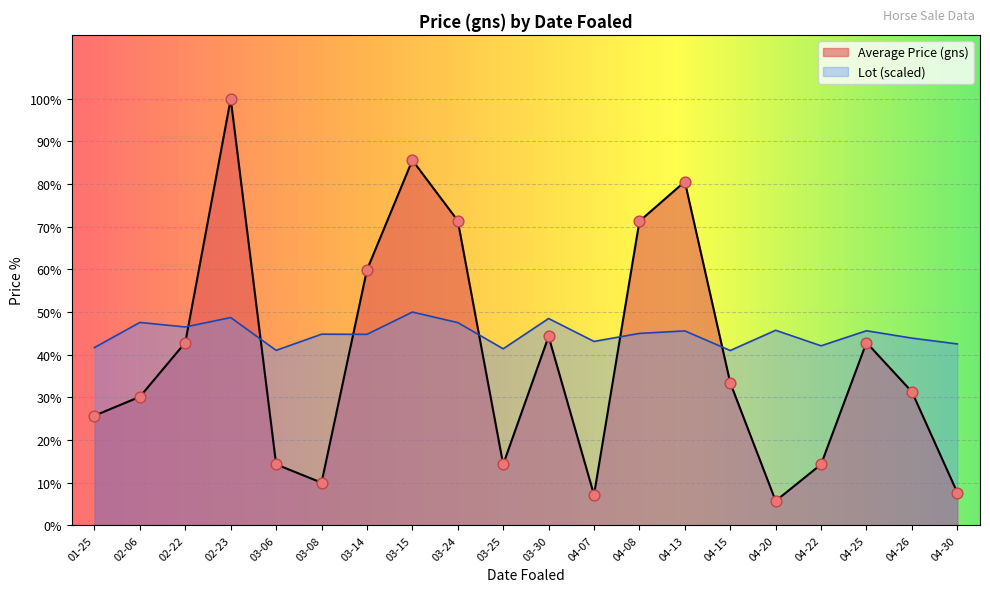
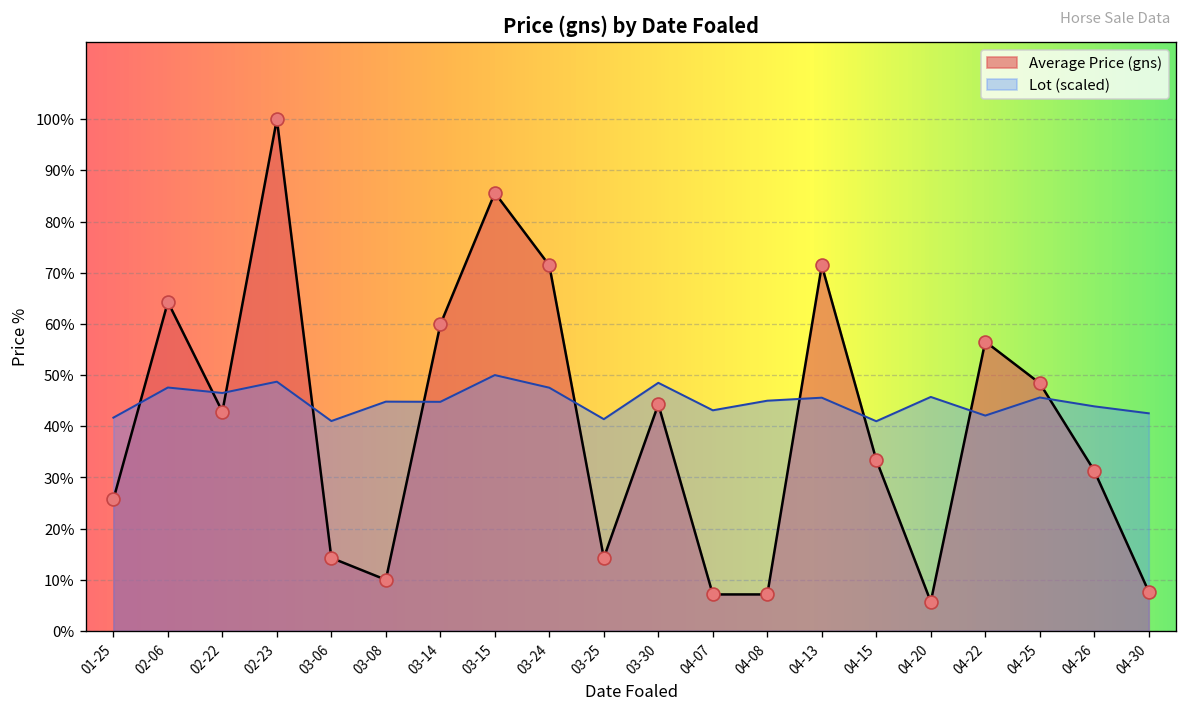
  {
    "Average Price (gns)": {
      "01-25": "26%",
-     "02-06": "30%",
+     "02-06": "64%",
      "02-22": "43%",
      "02-23": "100%",
      "03-06": "14%",
      "03-08": "10%",
      "03-14": "60%",
      "03-15": "86%",
      "03-24": "71%",
      "03-25": "14%",
      "03-30": "44%",
      "04-07": "7%",
-     "04-08": "71%",
-     "04-13": "81%",
+     "04-08": "7%",
+     "04-13": "71%",
      "04-15": "33%",
      "04-20": "6%",
-     "04-22": "14%",
-     "04-25": "43%",
+     "04-22": "57%",
+     "04-25": "48%",
      "04-26": "31%",
      "04-30": "8%"
    },
    "Lot (scaled)": {
      "01-25": "42%",
      "02-06": "48%",
      "02-22": "47%",
      "02-23": "49%",
      "03-06": "41%",
      "03-08": "45%",
      "03-14": "45%",
      "03-15": "50%",
      "03-24": "48%",
      "03-25": "41%",
      "03-30": "48%",
      "04-07": "43%",
      "04-08": "45%",
      "04-13": "46%",
      "04-15": "41%",
      "04-20": "46%",
      "04-22": "42%",
      "04-25": "46%",
      "04-26": "44%",
      "04-30": "43%"
    }
  }
